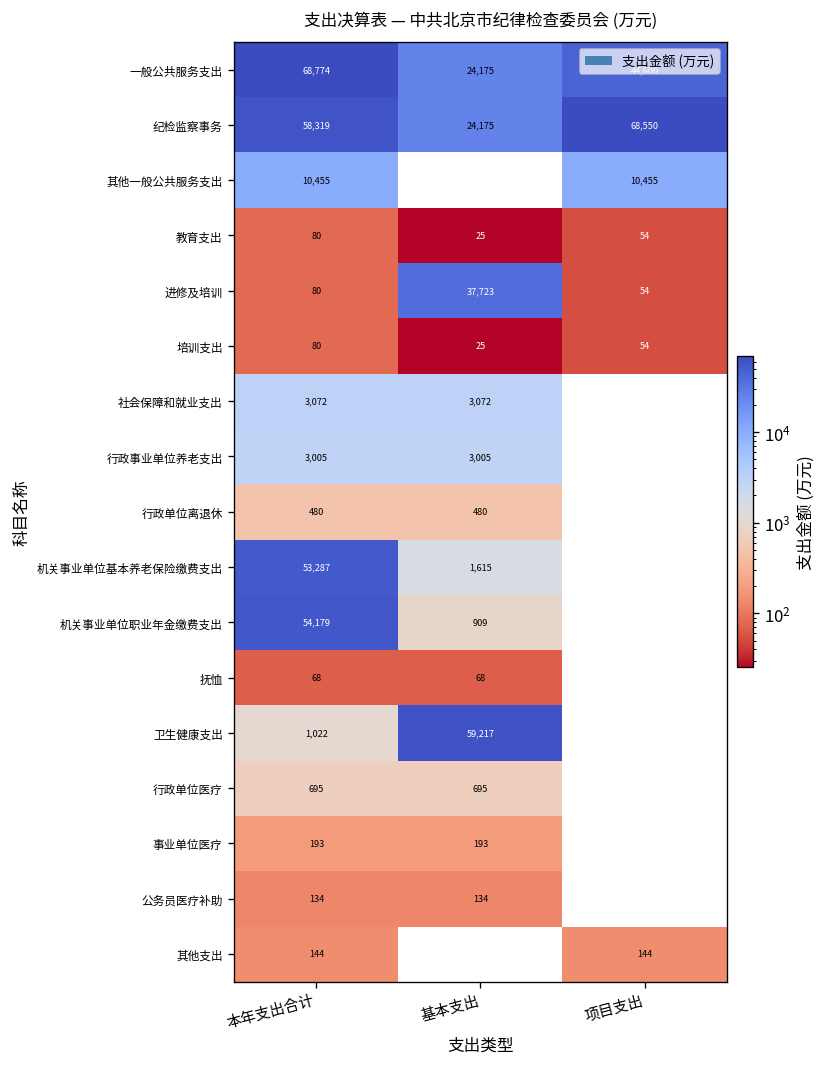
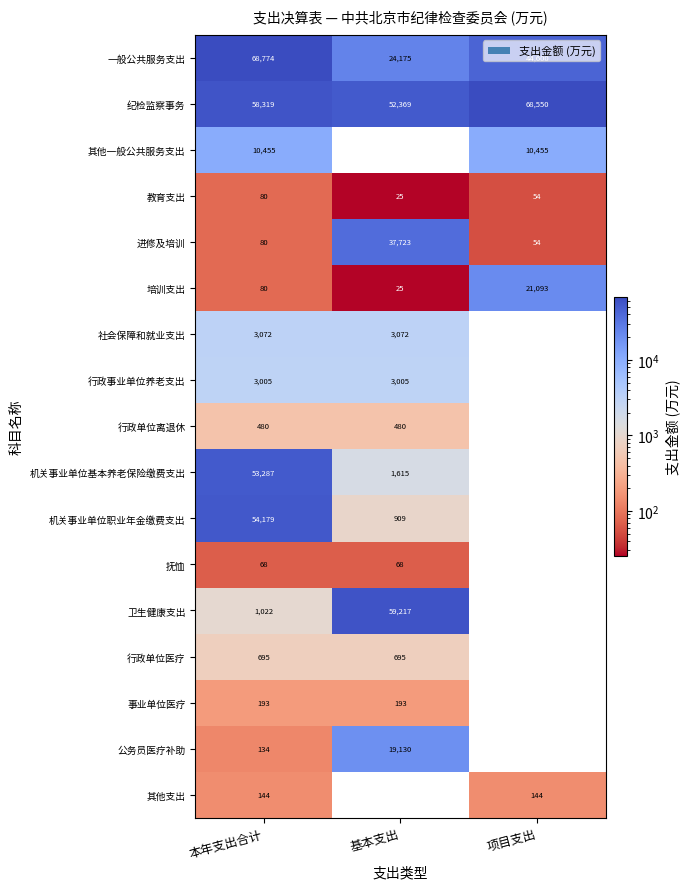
  {
    "一般公共服务支出": {
      "本年支出合计": "68,774",
      "基本支出": "24,175"
    },
    "纪检监察事务": {
      "本年支出合计": "58,319",
-     "基本支出": "24,175",
+     "基本支出": "52,369",
      "项目支出": "68,550"
    },
    "其他一般公共服务支出": {
      "本年支出合计": "10,455",
      "项目支出": "10,455"
    },
    "教育支出": {
      "本年支出合计": "80",
      "基本支出": "25",
      "项目支出": "54"
    },
    "进修及培训": {
      "本年支出合计": "80",
      "基本支出": "37,723",
      "项目支出": "54"
    },
    "培训支出": {
      "本年支出合计": "80",
      "基本支出": "25",
-     "项目支出": "54"
+     "项目支出": "21,093"
    },
    "社会保障和就业支出": {
      "本年支出合计": "3,072",
      "基本支出": "3,072"
    },
    "行政事业单位养老支出": {
      "本年支出合计": "3,005",
      "基本支出": "3,005"
    },
    "行政单位离退休": {
      "本年支出合计": "480",
      "基本支出": "480"
    },
    "机关事业单位基本养老保险缴费支出": {
      "本年支出合计": "53,287",
      "基本支出": "1,615"
    },
    "机关事业单位职业年金缴费支出": {
      "本年支出合计": "54,179",
      "基本支出": "909"
    },
    "抚恤": {
      "本年支出合计": "68",
      "基本支出": "68"
    },
    "卫生健康支出": {
      "本年支出合计": "1,022",
      "基本支出": "59,217"
    },
    "行政单位医疗": {
      "本年支出合计": "695",
      "基本支出": "695"
    },
    "事业单位医疗": {
      "本年支出合计": "193",
      "基本支出": "193"
    },
    "公务员医疗补助": {
      "本年支出合计": "134",
-     "基本支出": "134"
+     "基本支出": "19,130"
    },
    "其他支出": {
      "本年支出合计": "144",
      "项目支出": "144"
    }
  }
